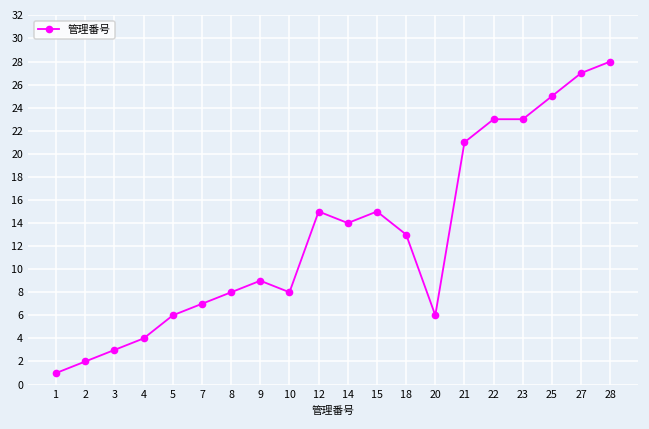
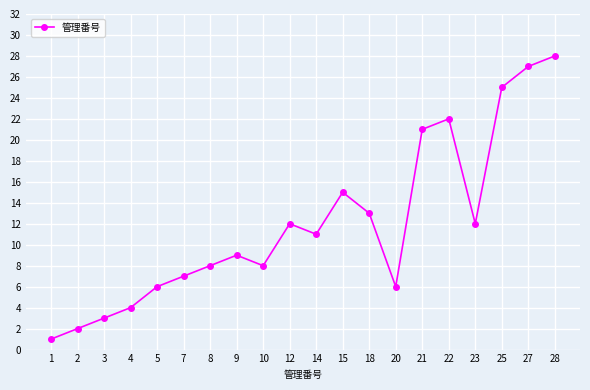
  {
    "1": 1,
    "2": 2,
    "3": 3,
    "4": 4,
    "5": 6,
    "7": 7,
    "8": 8,
    "9": 9,
    "10": 8,
-   "12": 15,
-   "14": 14,
+   "12": 12,
+   "14": 11,
    "15": 15,
    "18": 13,
    "20": 6,
    "21": 21,
-   "22": 23,
-   "23": 23,
+   "22": 22,
+   "23": 12,
    "25": 25,
    "27": 27,
    "28": 28
  }
